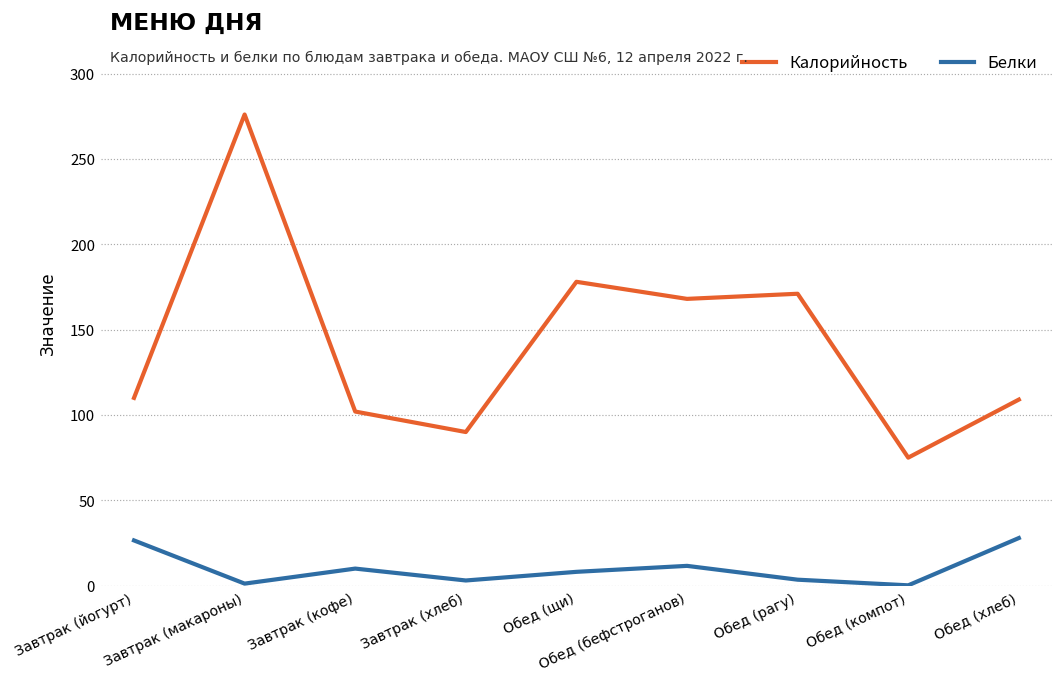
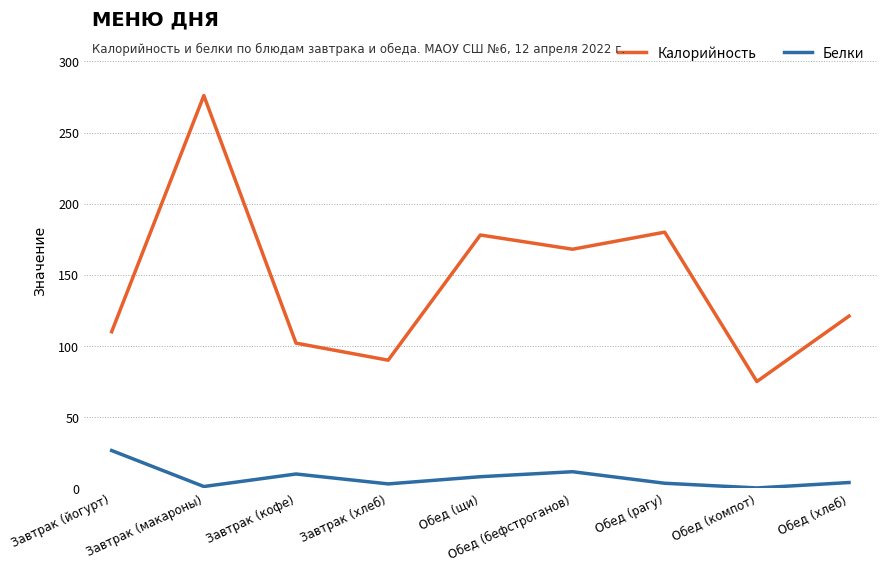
  {
    "Калорийность": {
      "Завтрак (йогурт)": 110,
      "Завтрак (макароны)": 276,
      "Завтрак (кофе)": 102,
      "Завтрак (хлеб)": 90,
      "Обед (щи)": 178,
      "Обед (бефстроганов)": 168,
-     "Обед (рагу)": 171,
+     "Обед (рагу)": 180,
      "Обед (компот)": 75,
-     "Обед (хлеб)": 109
+     "Обед (хлеб)": 121
    },
    "Белки": {
      "Завтрак (йогурт)": 27,
      "Завтрак (макароны)": 1,
      "Завтрак (кофе)": 10,
      "Завтрак (хлеб)": 3,
      "Обед (щи)": 8,
      "Обед (бефстроганов)": 12,
      "Обед (рагу)": 4,
      "Обед (компот)": 0,
-     "Обед (хлеб)": 28
+     "Обед (хлеб)": 4
    }
  }
